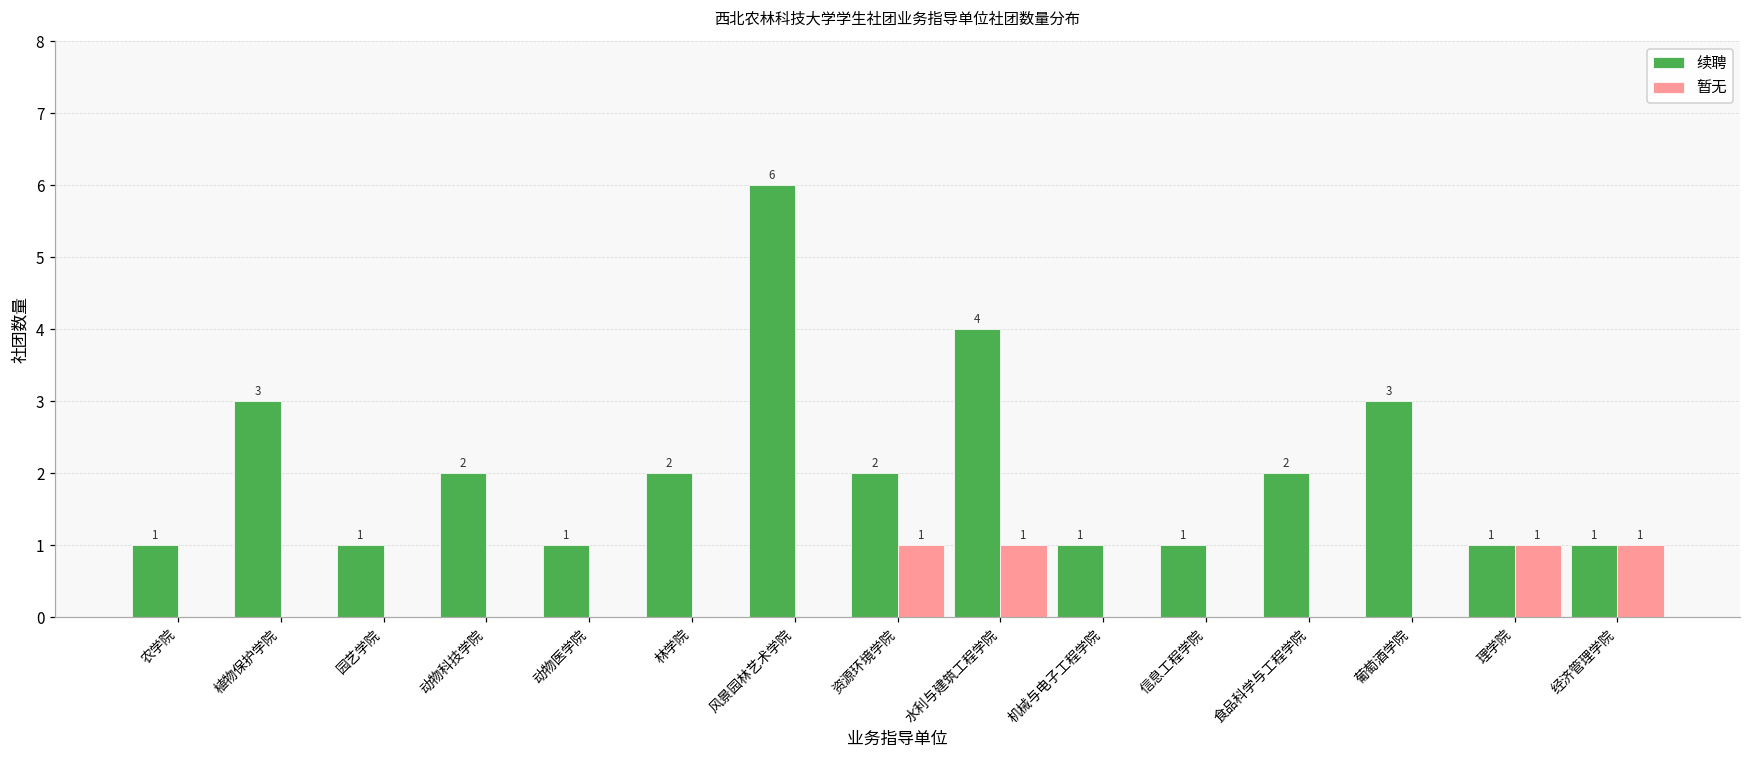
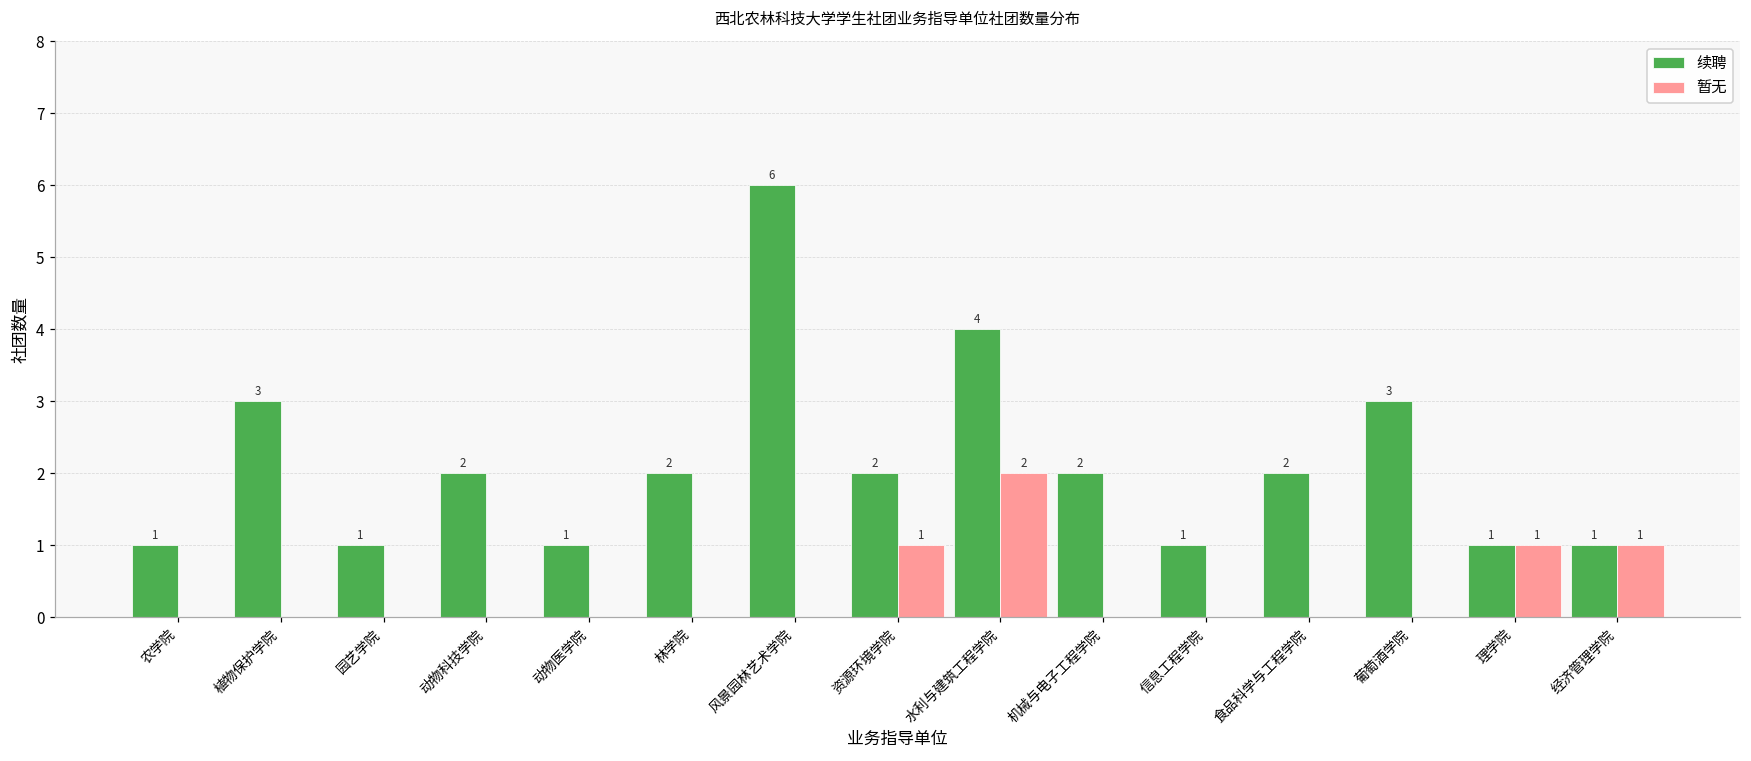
  {
    "续聘": {
      "农学院": 1,
      "植物保护学院": 3,
      "园艺学院": 1,
      "动物科技学院": 2,
      "动物医学院": 1,
      "林学院": 2,
      "风景园林艺术学院": 6,
      "资源环境学院": 2,
      "水利与建筑工程学院": 4,
-     "机械与电子工程学院": 1,
+     "机械与电子工程学院": 2,
      "信息工程学院": 1,
      "食品科学与工程学院": 2,
      "葡萄酒学院": 3,
      "理学院": 1,
      "经济管理学院": 1
    },
    "暂无": {
      "资源环境学院": 1,
-     "水利与建筑工程学院": 1,
+     "水利与建筑工程学院": 2,
      "理学院": 1,
      "经济管理学院": 1
    }
  }
